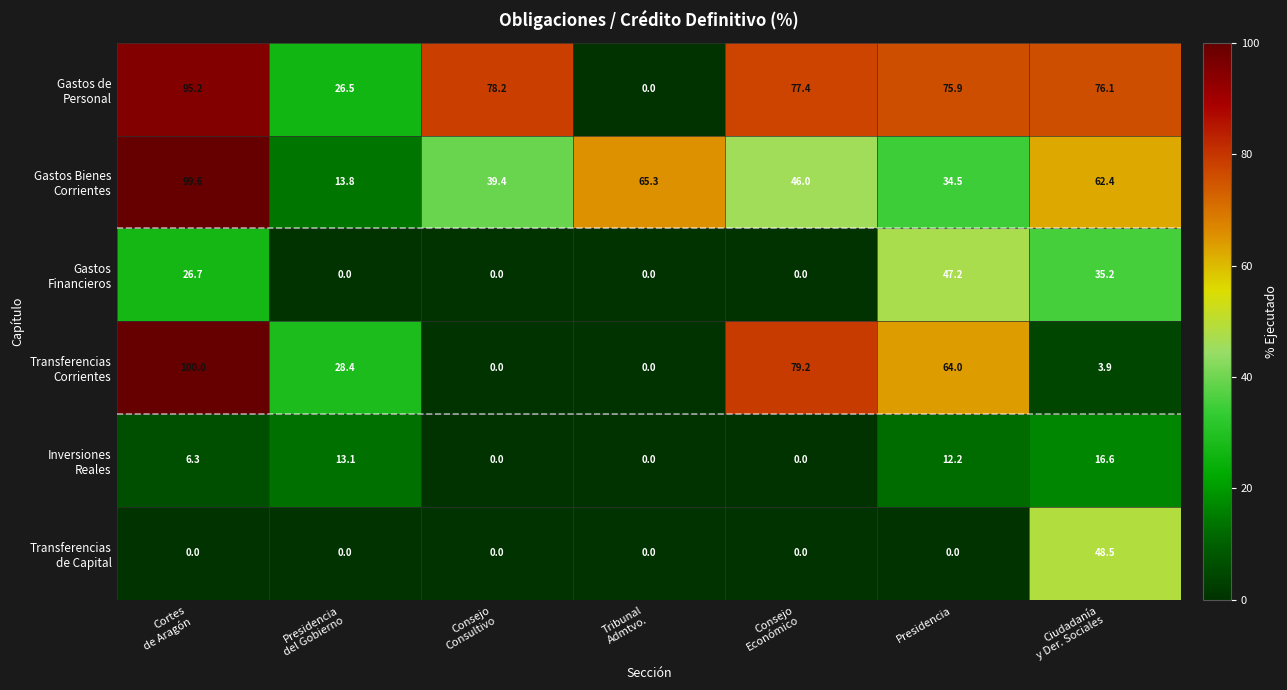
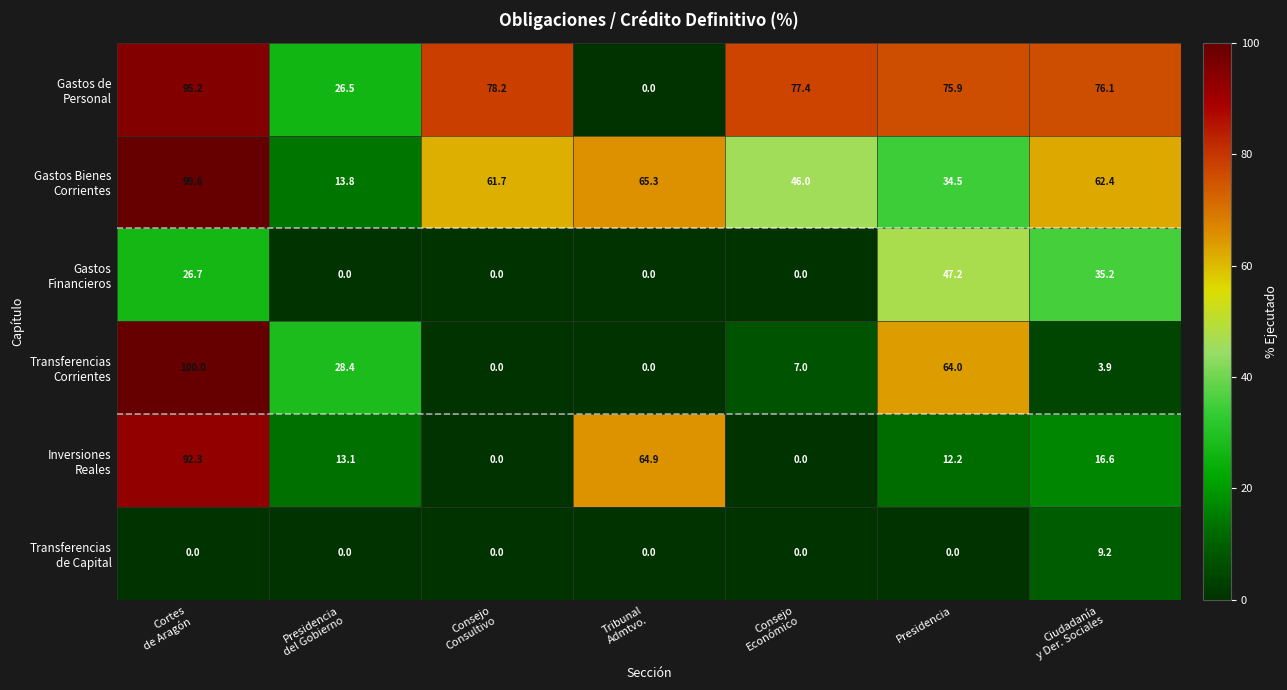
  {
    "Gastos de Personal": {
      "Cortes de Aragón": 95.2,
      "Presidencia del Gobierno": 26.5,
      "Consejo Consultivo": 78.2,
      "Tribunal Admtvo.": 0.0,
      "Consejo Económico": 77.4,
      "Presidencia": 75.9,
      "Ciudadanía y Der. Sociales": 76.1
    },
    "Gastos Bienes Corrientes": {
      "Cortes de Aragón": 99.6,
      "Presidencia del Gobierno": 13.8,
-     "Consejo Consultivo": 39.4,
+     "Consejo Consultivo": 61.7,
      "Tribunal Admtvo.": 65.3,
      "Consejo Económico": 46.0,
      "Presidencia": 34.5,
      "Ciudadanía y Der. Sociales": 62.4
    },
    "Gastos Financieros": {
      "Cortes de Aragón": 26.7,
      "Presidencia del Gobierno": 0.0,
      "Consejo Consultivo": 0.0,
      "Tribunal Admtvo.": 0.0,
      "Consejo Económico": 0.0,
      "Presidencia": 47.2,
      "Ciudadanía y Der. Sociales": 35.2
    },
    "Transferencias Corrientes": {
      "Cortes de Aragón": 100.0,
      "Presidencia del Gobierno": 28.4,
      "Consejo Consultivo": 0.0,
      "Tribunal Admtvo.": 0.0,
-     "Consejo Económico": 79.2,
+     "Consejo Económico": 7.0,
      "Presidencia": 64.0,
      "Ciudadanía y Der. Sociales": 3.9
    },
    "Inversiones Reales": {
-     "Cortes de Aragón": 6.3,
+     "Cortes de Aragón": 92.3,
      "Presidencia del Gobierno": 13.1,
      "Consejo Consultivo": 0.0,
-     "Tribunal Admtvo.": 0.0,
+     "Tribunal Admtvo.": 64.9,
      "Consejo Económico": 0.0,
      "Presidencia": 12.2,
      "Ciudadanía y Der. Sociales": 16.6
    },
    "Transferencias de Capital": {
      "Cortes de Aragón": 0.0,
      "Presidencia del Gobierno": 0.0,
      "Consejo Consultivo": 0.0,
      "Tribunal Admtvo.": 0.0,
      "Consejo Económico": 0.0,
      "Presidencia": 0.0,
-     "Ciudadanía y Der. Sociales": 48.5
+     "Ciudadanía y Der. Sociales": 9.2
    }
  }
